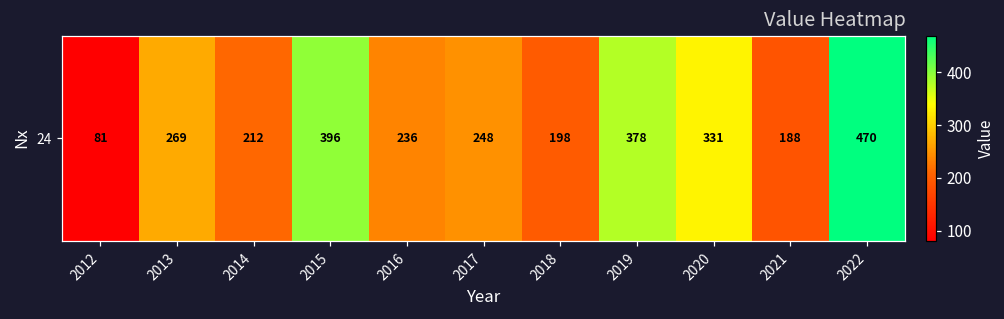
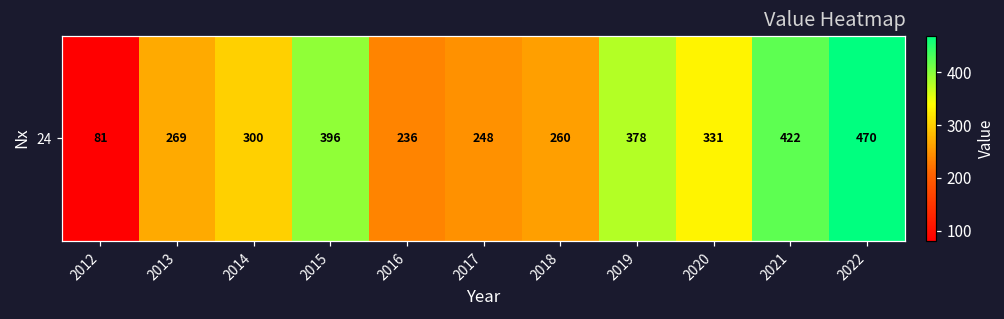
  {
    "24": {
      "2012": 81,
      "2013": 269,
-     "2014": 212,
+     "2014": 300,
      "2015": 396,
      "2016": 236,
      "2017": 248,
-     "2018": 198,
+     "2018": 260,
      "2019": 378,
      "2020": 331,
-     "2021": 188,
+     "2021": 422,
      "2022": 470
    }
  }
